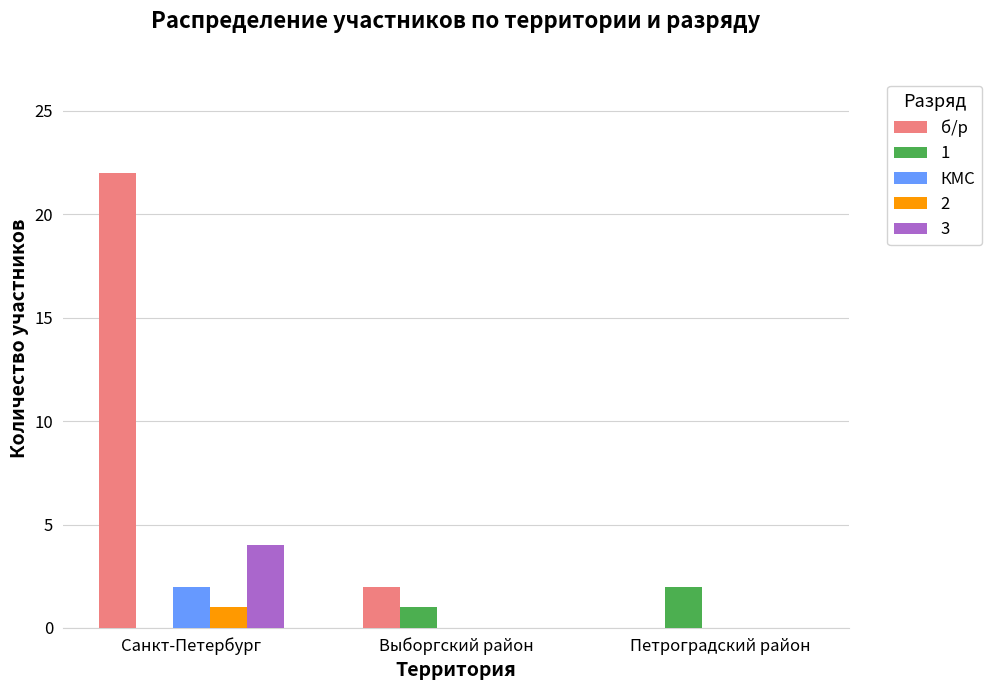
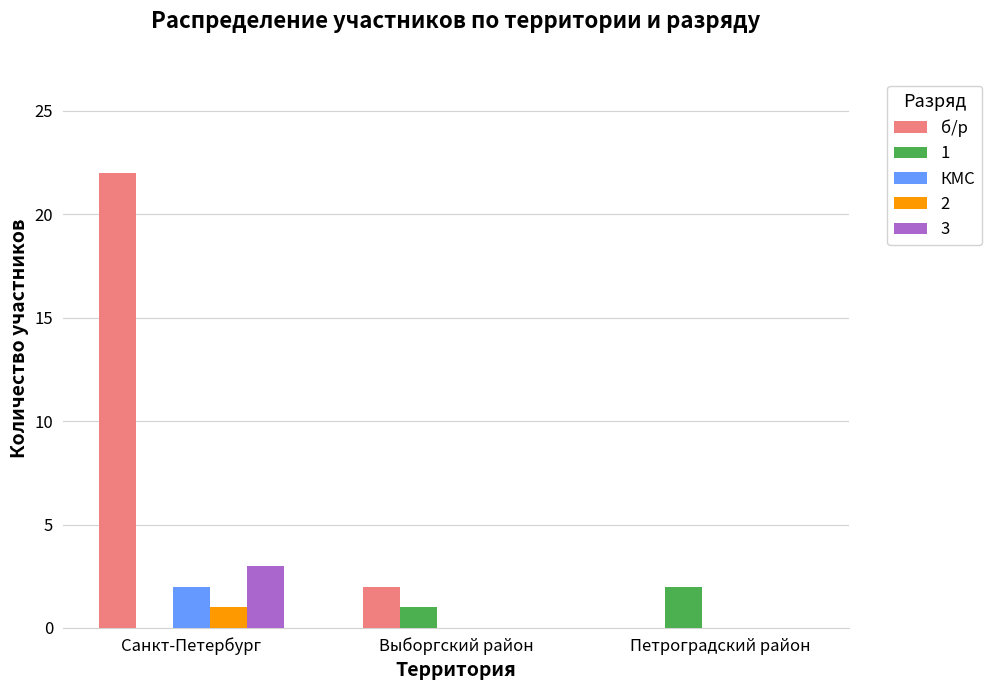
  {
    "б/р": {
      "Санкт-Петербург": 22,
      "Выборгский район": 2,
      "Петроградский район": 0
    },
    "1": {
      "Санкт-Петербург": 0,
      "Выборгский район": 1,
      "Петроградский район": 2
    },
    "КМС": {
      "Санкт-Петербург": 2,
      "Выборгский район": 0,
      "Петроградский район": 0
    },
    "2": {
      "Санкт-Петербург": 1,
      "Выборгский район": 0,
      "Петроградский район": 0
    },
    "3": {
-     "Санкт-Петербург": 4,
+     "Санкт-Петербург": 3,
      "Выборгский район": 0,
      "Петроградский район": 0
    }
  }
